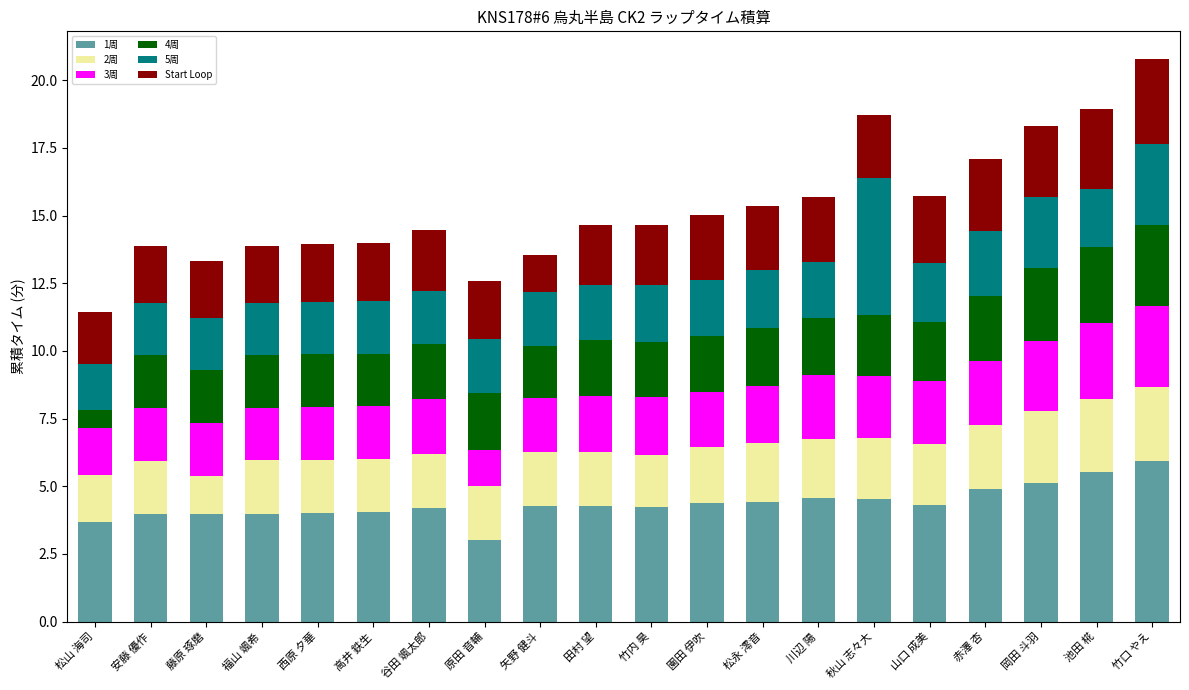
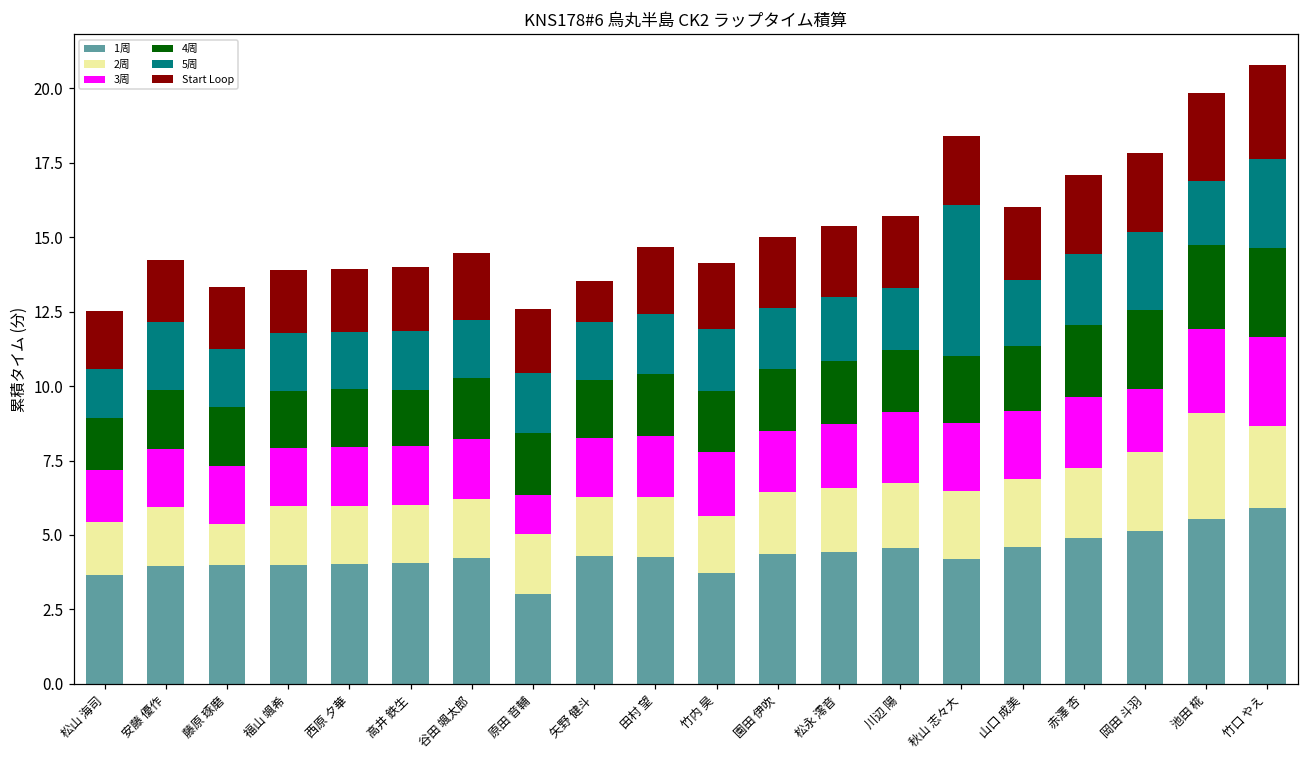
  {
    "1周": {
      "松山 海司": 3.7,
      "安藤 優作": 4.0,
      "藤原 琢磨": 4.0,
      "福山 颯希": 4.0,
      "西原 夕華": 4.0,
      "高井 鉄生": 4.0,
      "谷田 颯太郎": 4.2,
      "原田 音輔": 3.0,
      "矢野 健斗": 4.3,
      "田村 望": 4.3,
-     "竹内 昊": 4.2,
+     "竹内 昊": 3.7,
      "園田 伊吹": 4.4,
      "松永 澪音": 4.4,
      "川辺 陽": 4.6,
-     "秋山 志々大": 4.5,
-     "山口 成美": 4.3,
+     "秋山 志々大": 4.2,
+     "山口 成美": 4.6,
      "赤澤 杏": 4.9,
      "岡田 斗羽": 5.1,
      "池田 椛": 5.5,
      "竹口 やえ": 5.9
    },
    "2周": {
      "松山 海司": 1.8,
      "安藤 優作": 2.0,
      "藤原 琢磨": 1.4,
      "福山 颯希": 2.0,
      "西原 夕華": 2.0,
      "高井 鉄生": 2.0,
      "谷田 颯太郎": 2.0,
      "原田 音輔": 2.0,
      "矢野 健斗": 2.0,
      "田村 望": 2.0,
      "竹内 昊": 1.9,
      "園田 伊吹": 2.1,
      "松永 澪音": 2.2,
      "川辺 陽": 2.2,
      "秋山 志々大": 2.3,
      "山口 成美": 2.3,
      "赤澤 杏": 2.3,
      "岡田 斗羽": 2.6,
-     "池田 椛": 2.7,
+     "池田 椛": 3.6,
      "竹口 やえ": 2.8
    },
    "3周": {
      "松山 海司": 1.7,
      "安藤 優作": 2.0,
      "藤原 琢磨": 2.0,
      "福山 颯希": 1.9,
      "西原 夕華": 2.0,
      "高井 鉄生": 2.0,
      "谷田 颯太郎": 2.0,
      "原田 音輔": 1.3,
      "矢野 健斗": 2.0,
      "田村 望": 2.1,
      "竹内 昊": 2.1,
      "園田 伊吹": 2.1,
      "松永 澪音": 2.1,
      "川辺 陽": 2.4,
      "秋山 志々大": 2.3,
      "山口 成美": 2.3,
      "赤澤 杏": 2.4,
-     "岡田 斗羽": 2.6,
+     "岡田 斗羽": 2.1,
      "池田 椛": 2.8,
      "竹口 やえ": 3.0
    },
    "4周": {
-     "松山 海司": 0.7,
+     "松山 海司": 1.7,
      "安藤 優作": 2.0,
      "藤原 琢磨": 2.0,
      "福山 颯希": 1.9,
      "西原 夕華": 2.0,
      "高井 鉄生": 1.9,
      "谷田 颯太郎": 2.0,
      "原田 音輔": 2.1,
      "矢野 健斗": 1.9,
      "田村 望": 2.1,
      "竹内 昊": 2.0,
      "園田 伊吹": 2.1,
      "松永 澪音": 2.1,
      "川辺 陽": 2.1,
      "秋山 志々大": 2.3,
      "山口 成美": 2.2,
      "赤澤 杏": 2.4,
      "岡田 斗羽": 2.7,
      "池田 椛": 2.8,
      "竹口 やえ": 3.0
    },
    "5周": {
      "松山 海司": 1.7,
-     "安藤 優作": 1.9,
+     "安藤 優作": 2.3,
      "藤原 琢磨": 1.9,
      "福山 颯希": 1.9,
      "西原 夕華": 1.9,
      "高井 鉄生": 2.0,
      "谷田 颯太郎": 2.0,
      "原田 音輔": 2.0,
      "矢野 健斗": 2.0,
      "田村 望": 2.0,
      "竹内 昊": 2.1,
      "園田 伊吹": 2.1,
      "松永 澪音": 2.1,
      "川辺 陽": 2.1,
      "秋山 志々大": 5.1,
      "山口 成美": 2.2,
      "赤澤 杏": 2.4,
      "岡田 斗羽": 2.6,
      "池田 椛": 2.2,
      "竹口 やえ": 3.0
    },
    "Start Loop": {
      "松山 海司": 1.9,
      "安藤 優作": 2.1,
      "藤原 琢磨": 2.1,
      "福山 颯希": 2.1,
      "西原 夕華": 2.1,
      "高井 鉄生": 2.1,
      "谷田 颯太郎": 2.3,
      "原田 音輔": 2.2,
      "矢野 健斗": 1.4,
      "田村 望": 2.2,
      "竹内 昊": 2.2,
      "園田 伊吹": 2.4,
      "松永 澪音": 2.4,
      "川辺 陽": 2.4,
      "秋山 志々大": 2.3,
      "山口 成美": 2.5,
      "赤澤 杏": 2.7,
      "岡田 斗羽": 2.6,
      "池田 椛": 3.0,
      "竹口 やえ": 3.1
    }
  }
